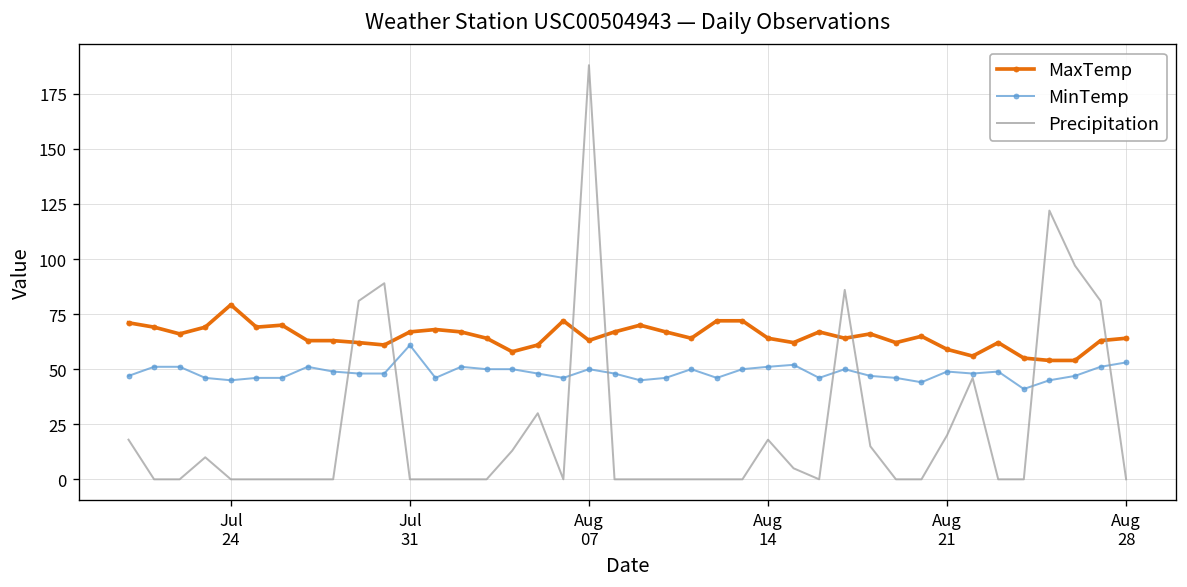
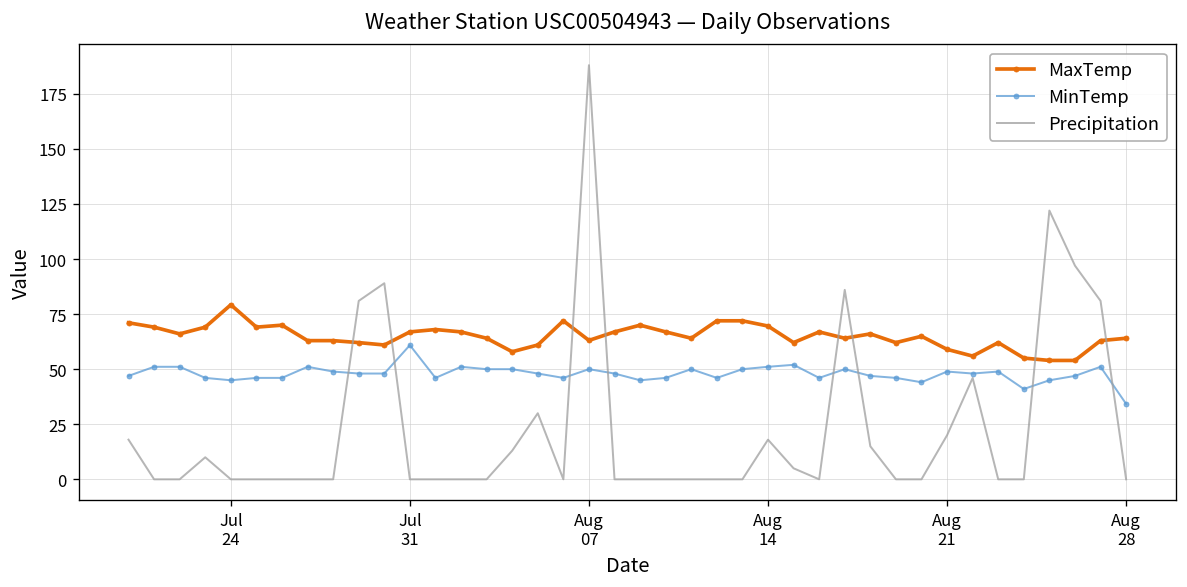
  {
    "MaxTemp": {
      "Jul 24": 79,
      "Jul 31": 67,
      "Aug 07": 63,
-     "Aug 14": 64,
+     "Aug 14": 70,
      "Aug 21": 59,
      "Aug 28": 64
    },
    "MinTemp": {
      "Jul 24": 45,
      "Jul 31": 61,
      "Aug 07": 50,
      "Aug 14": 51,
      "Aug 21": 49,
-     "Aug 28": 53
+     "Aug 28": 34
    },
    "Precipitation": {
      "Jul 24": 0,
      "Jul 31": 0,
      "Aug 07": 188,
      "Aug 14": 18,
      "Aug 21": 20,
      "Aug 28": 0
    }
  }
